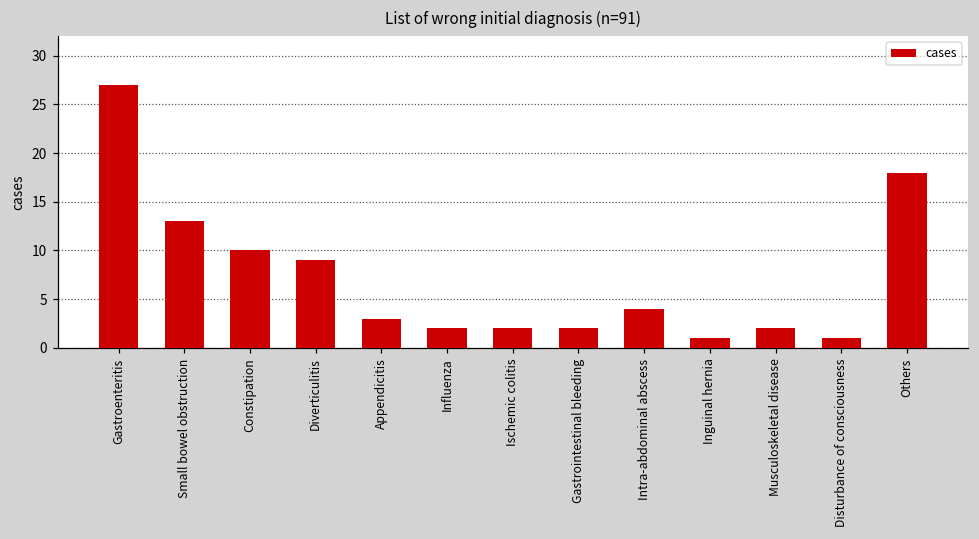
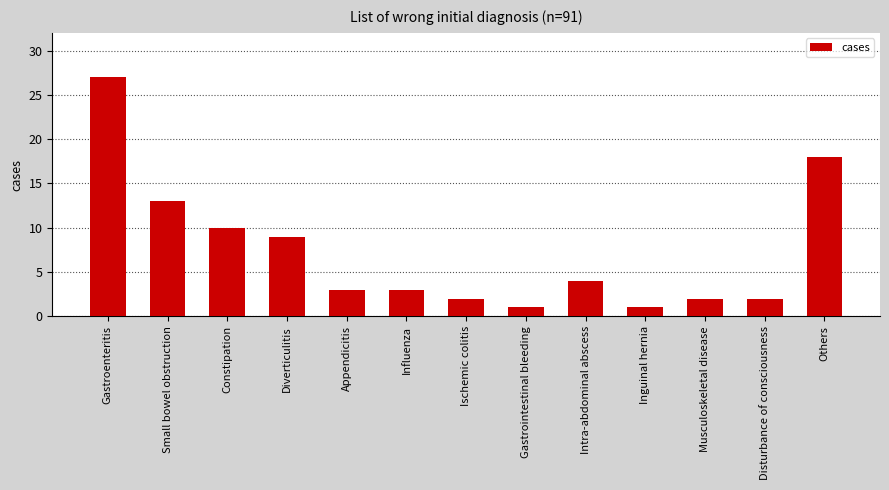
  {
    "Gastroenteritis": 27,
    "Small bowel obstruction": 13,
    "Constipation": 10,
    "Diverticulitis": 9,
    "Appendicitis": 3,
-   "Influenza": 2,
+   "Influenza": 3,
    "Ischemic colitis": 2,
-   "Gastrointestinal bleeding": 2,
+   "Gastrointestinal bleeding": 1,
    "Intra-abdominal abscess": 4,
    "Inguinal hernia": 1,
    "Musculoskeletal disease": 2,
-   "Disturbance of consciousness": 1,
+   "Disturbance of consciousness": 2,
    "Others": 18
  }
